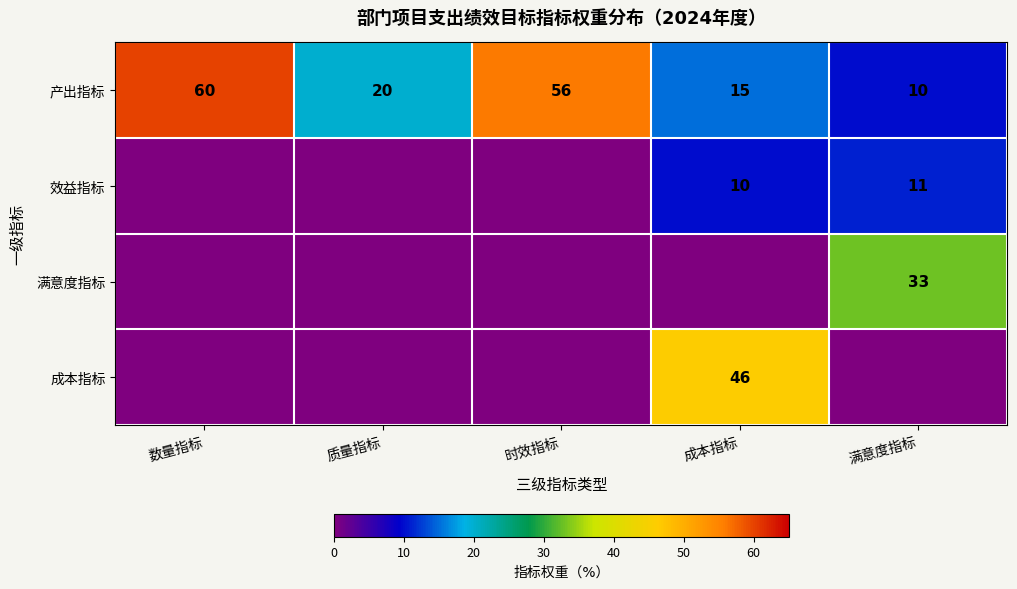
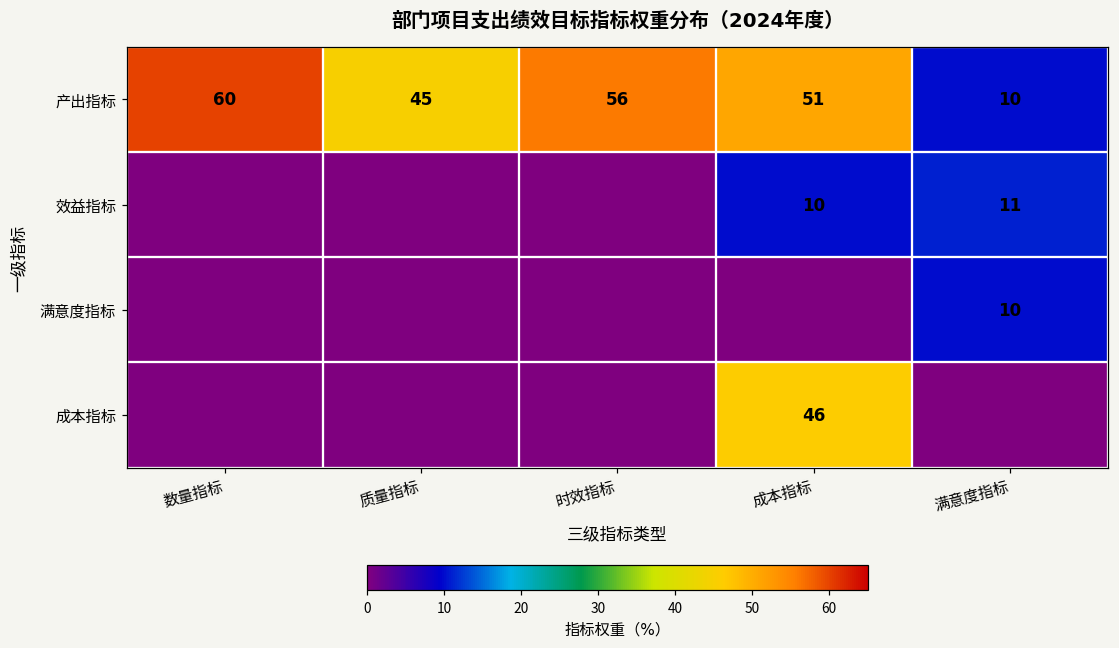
  {
    "产出指标": {
      "数量指标": 60,
-     "质量指标": 20,
+     "质量指标": 45,
      "时效指标": 56,
-     "成本指标": 15,
+     "成本指标": 51,
      "满意度指标": 10
    },
    "效益指标": {
      "成本指标": 10,
      "满意度指标": 11
    },
    "满意度指标": {
-     "满意度指标": 33
+     "满意度指标": 10
    },
    "成本指标": {
      "成本指标": 46
    }
  }
